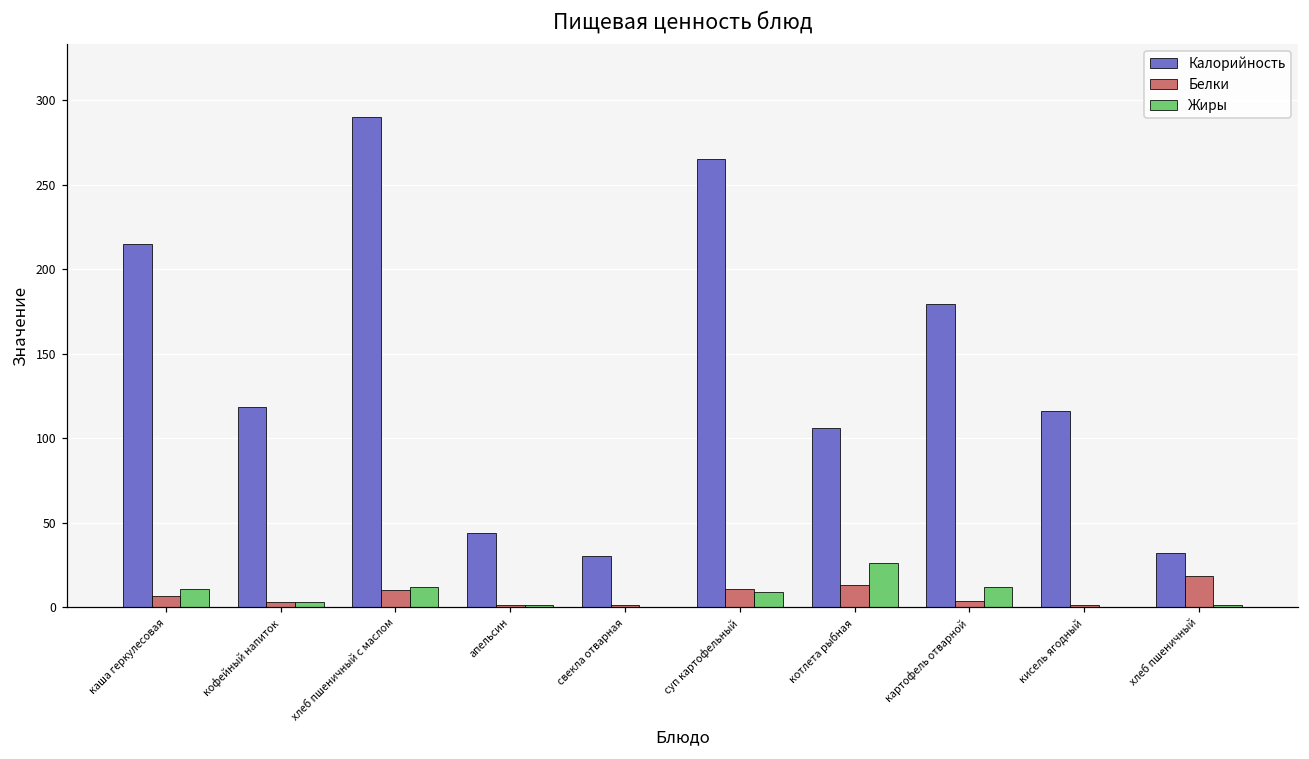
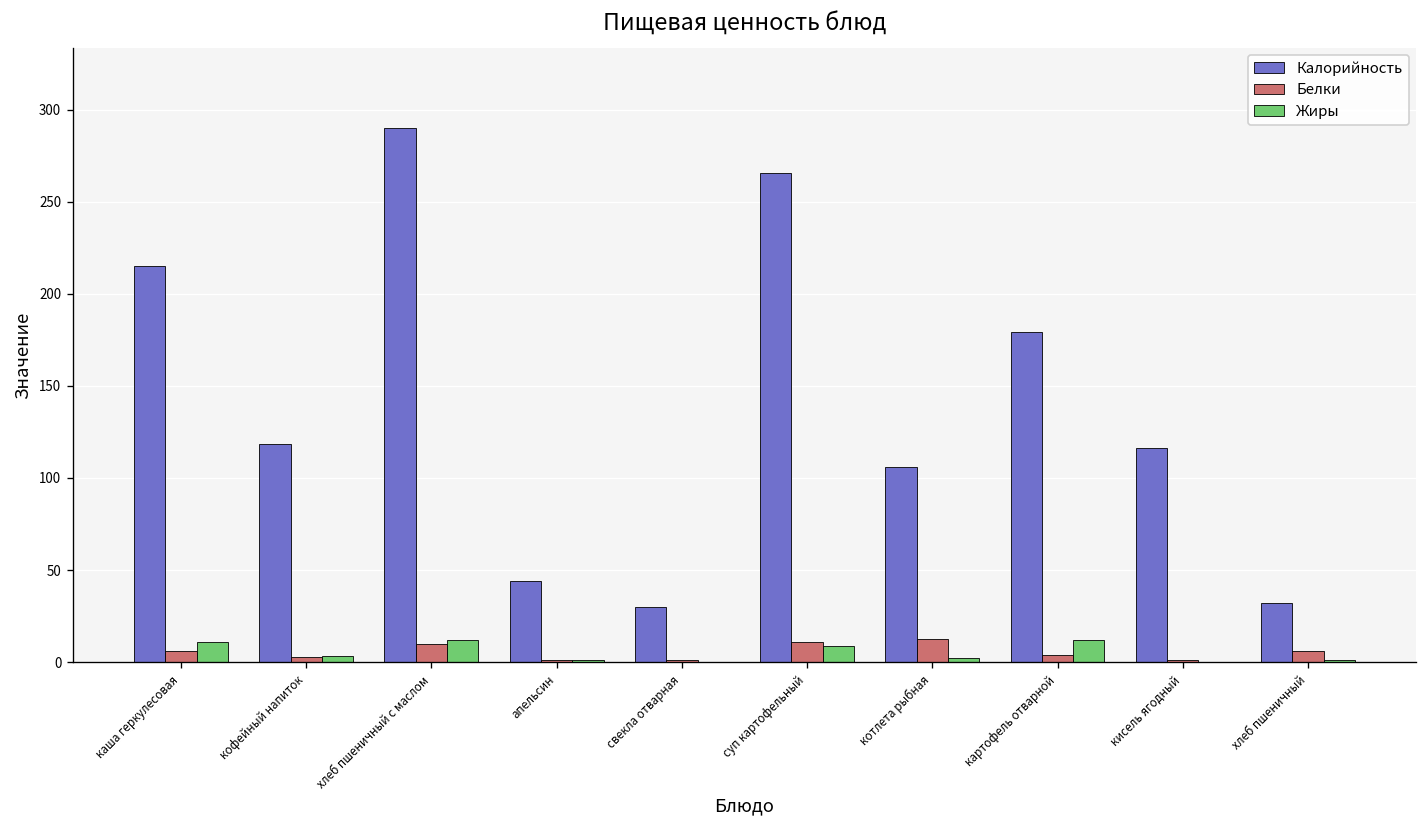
  {
    "Калорийность": {
      "каша геркулесовая": 215,
      "кофейный напиток": 119,
      "хлеб пшеничный с маслом": 290,
      "апельсин": 44,
      "свекла отварная": 30,
      "суп картофельный": 265,
      "котлета рыбная": 106,
      "картофель отварной": 179,
      "кисель ягодный": 116,
      "хлеб пшеничный": 32
    },
    "Белки": {
      "каша геркулесовая": 6,
      "кофейный напиток": 3,
      "хлеб пшеничный с маслом": 10,
      "суп картофельный": 11,
      "котлета рыбная": 13,
      "картофель отварной": 4,
-     "хлеб пшеничный": 19
+     "хлеб пшеничный": 6
    },
    "Жиры": {
      "каша геркулесовая": 11,
      "кофейный напиток": 3,
      "хлеб пшеничный с маслом": 12,
      "свекла отварная": 0,
      "суп картофельный": 9,
-     "котлета рыбная": 26,
+     "котлета рыбная": 2,
      "картофель отварной": 12,
      "кисель ягодный": 0
    }
  }
